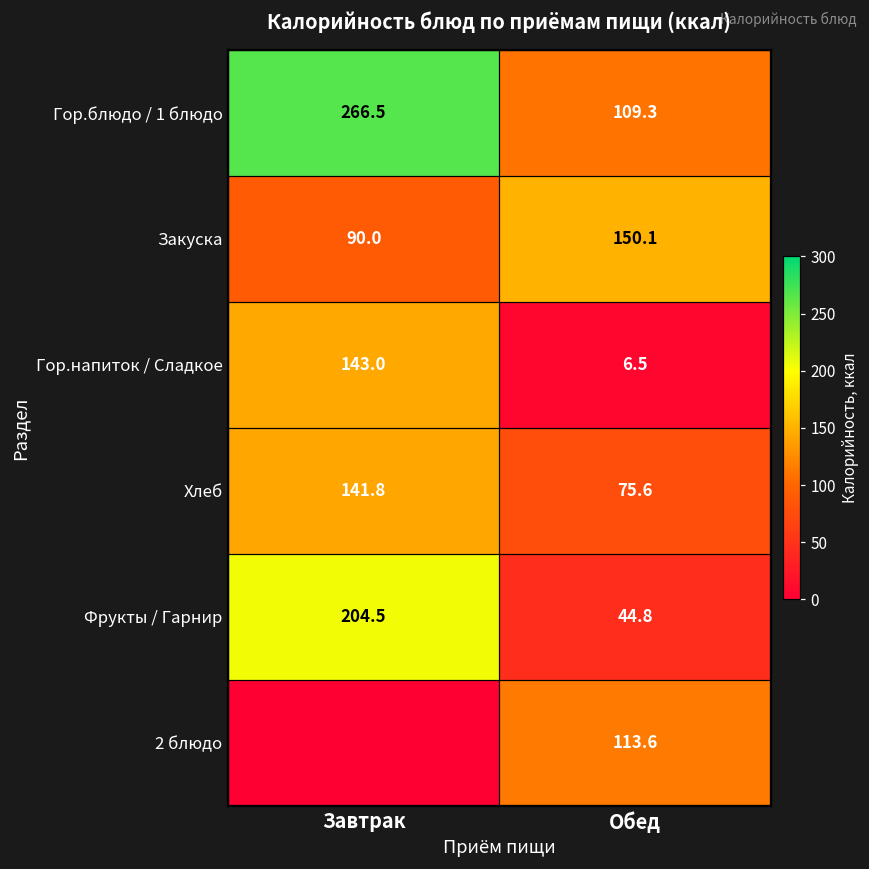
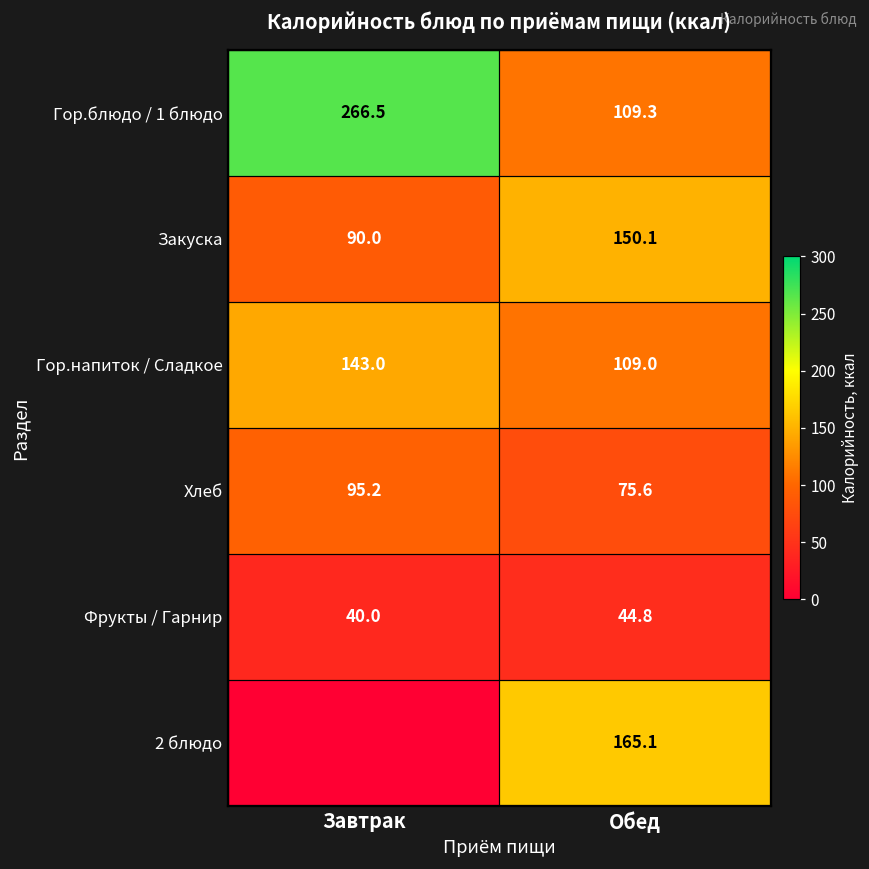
  {
    "Гор.блюдо / 1 блюдо": {
      "Завтрак": 266.5,
      "Обед": 109.3
    },
    "Закуска": {
      "Завтрак": 90.0,
      "Обед": 150.1
    },
    "Гор.напиток / Сладкое": {
      "Завтрак": 143.0,
-     "Обед": 6.5
+     "Обед": 109.0
    },
    "Хлеб": {
-     "Завтрак": 141.8,
+     "Завтрак": 95.2,
      "Обед": 75.6
    },
    "Фрукты / Гарнир": {
-     "Завтрак": 204.5,
+     "Завтрак": 40.0,
      "Обед": 44.8
    },
    "2 блюдо": {
-     "Обед": 113.6
+     "Обед": 165.1
    }
  }
